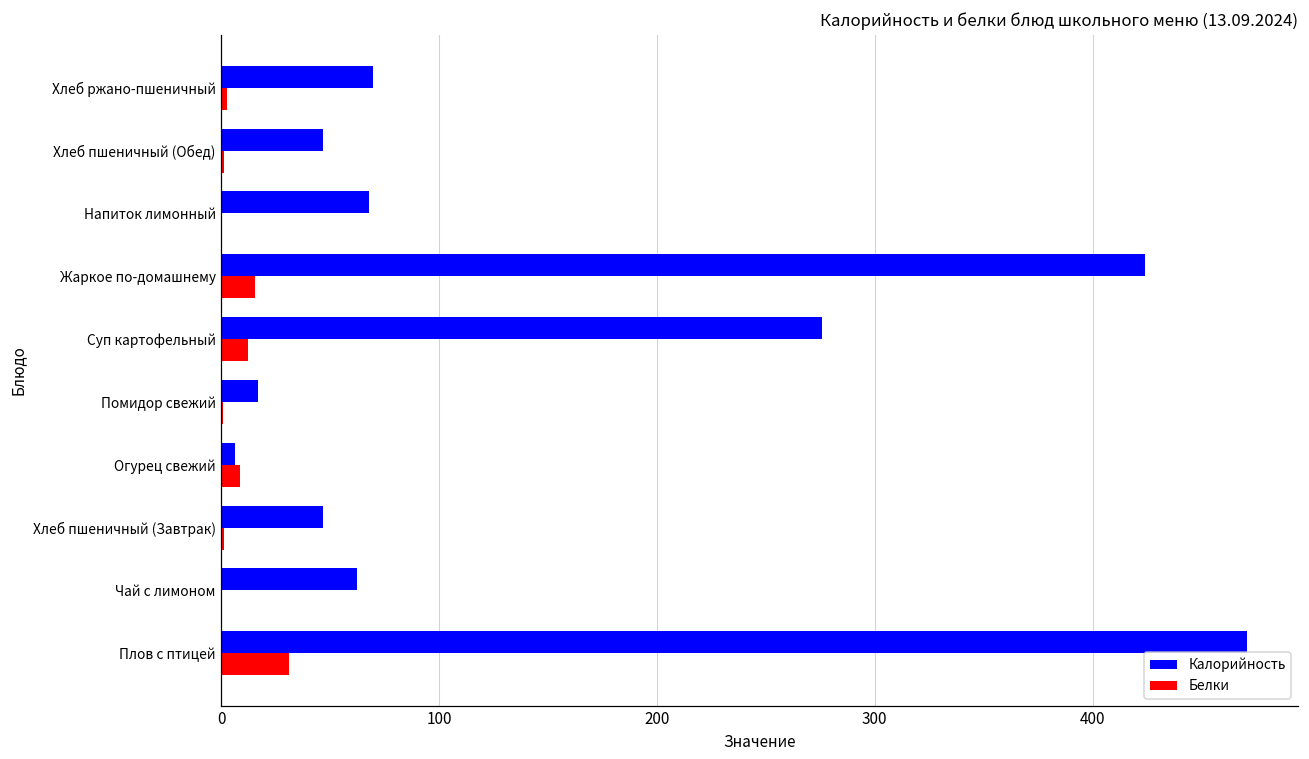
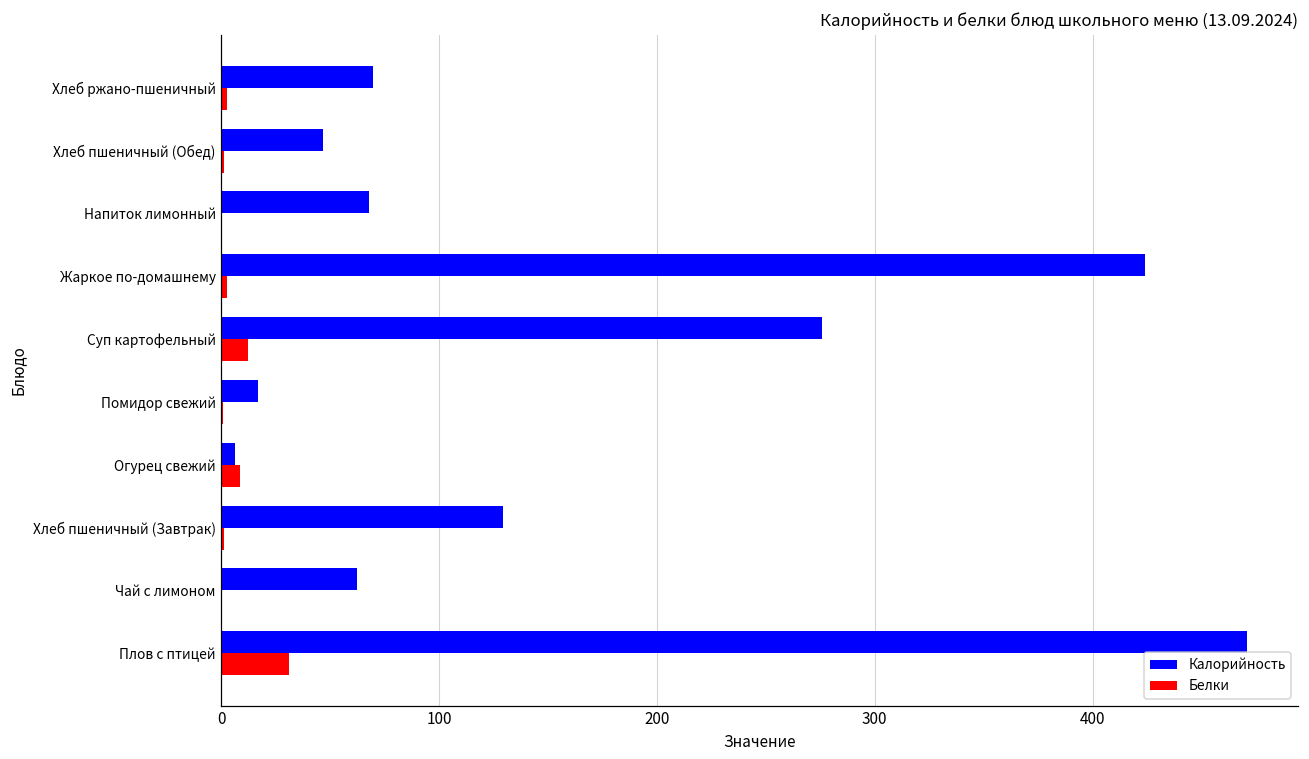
  {
    "Калорийность": {
      "Хлеб ржано-пшеничный": 70,
      "Хлеб пшеничный (Обед)": 47,
      "Напиток лимонный": 68,
      "Жаркое по-домашнему": 424,
      "Суп картофельный": 276,
      "Помидор свежий": 17,
      "Огурец свежий": 6,
-     "Хлеб пшеничный (Завтрак)": 47,
+     "Хлеб пшеничный (Завтрак)": 129,
      "Чай с лимоном": 62,
      "Плов с птицей": 471
    },
    "Белки": {
      "Хлеб ржано-пшеничный": 3,
      "Хлеб пшеничный (Обед)": 2,
-     "Жаркое по-домашнему": 16,
+     "Жаркое по-домашнему": 3,
      "Суп картофельный": 12,
      "Огурец свежий": 9,
      "Хлеб пшеничный (Завтрак)": 2,
      "Плов с птицей": 31
    }
  }
